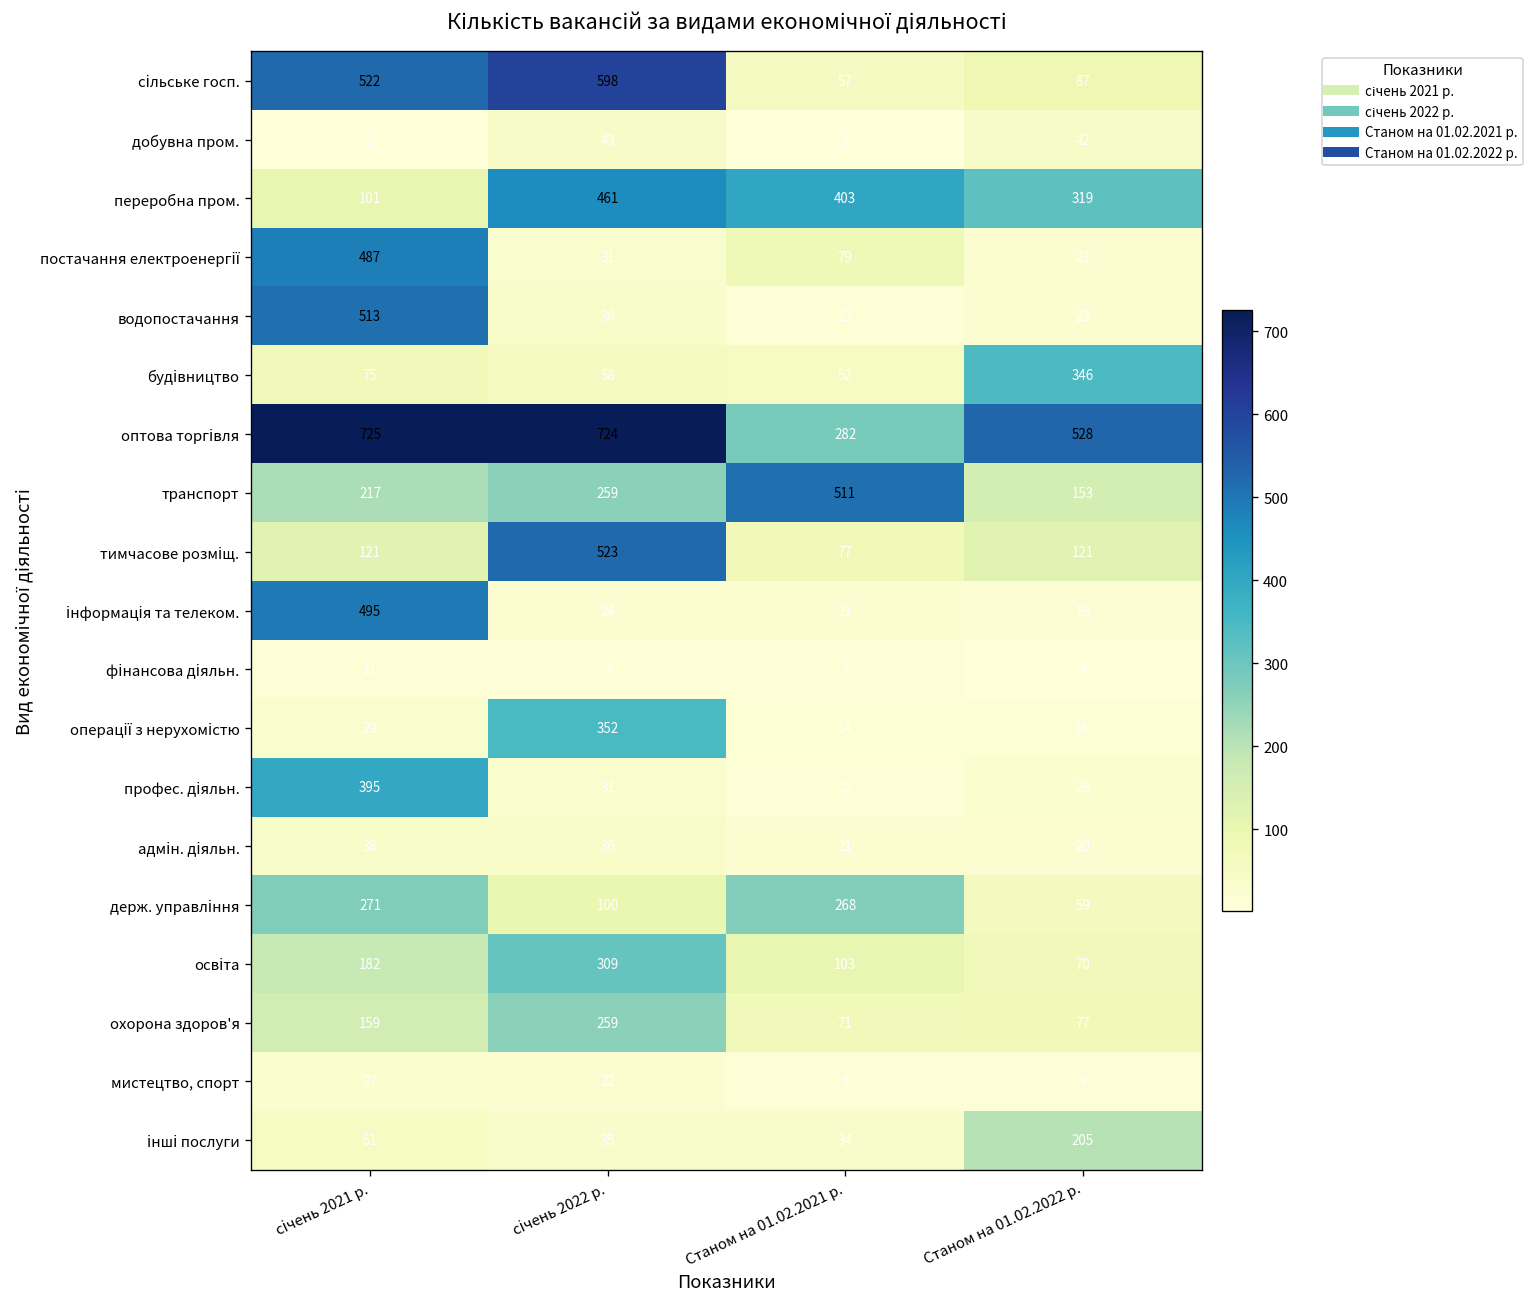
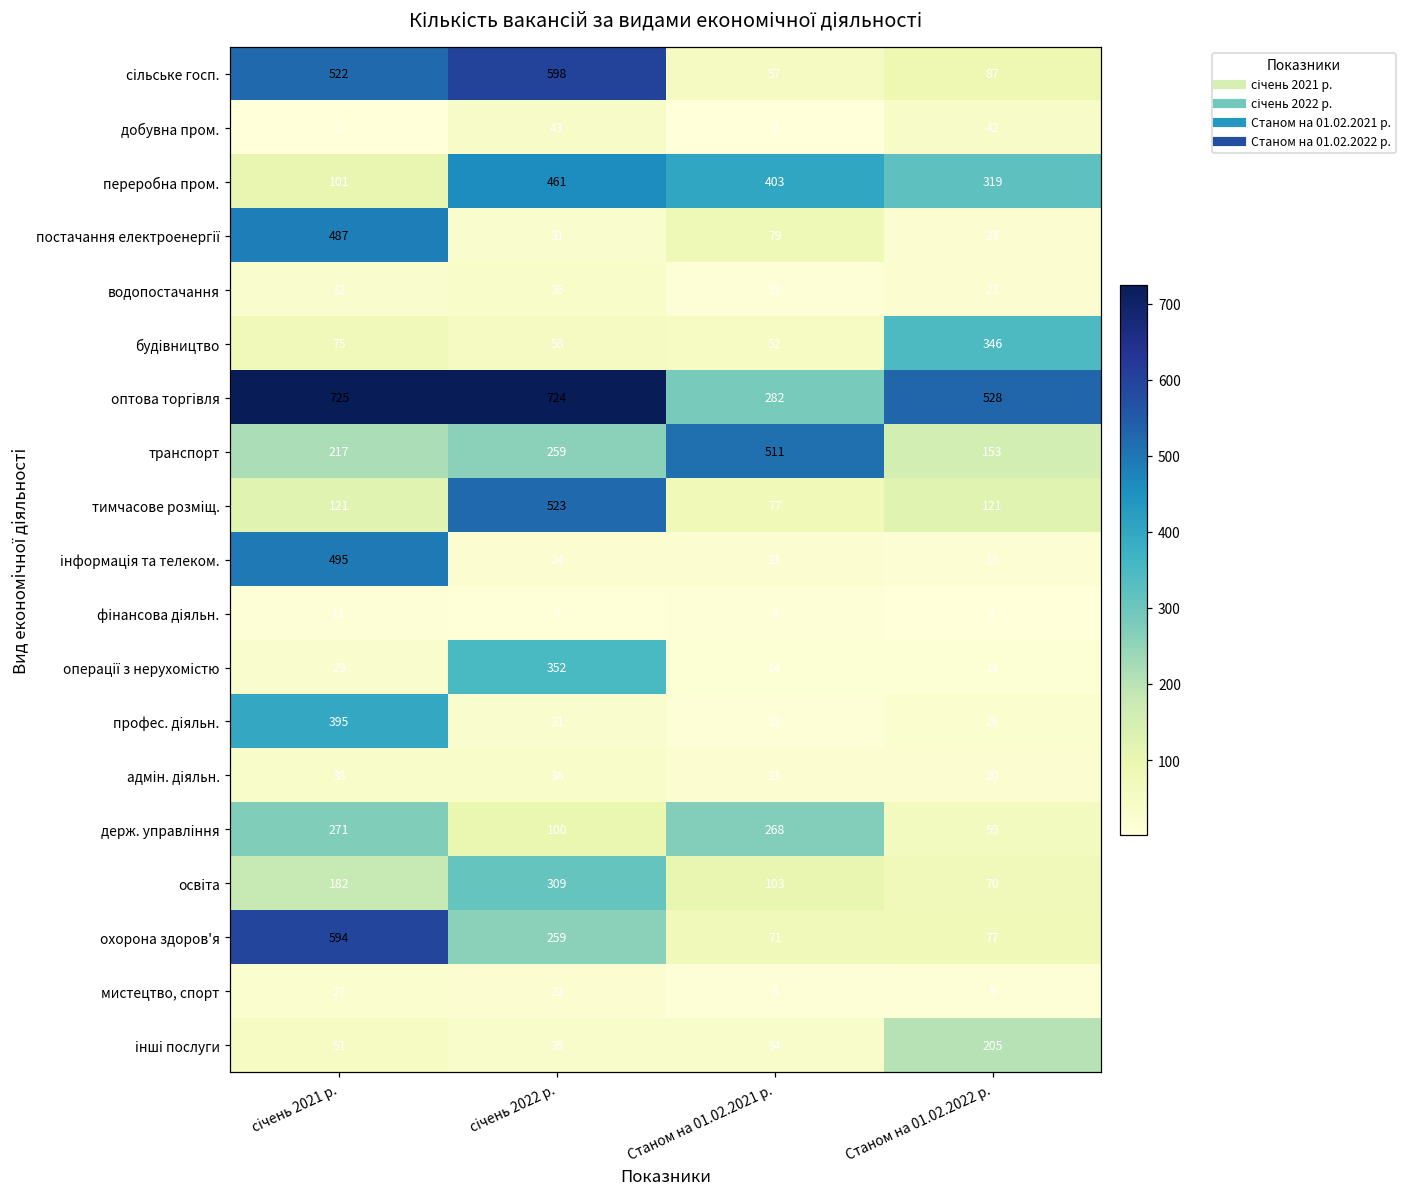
  {
    "сільське госп.": {
      "січень 2021 р.": 522,
      "січень 2022 р.": 598,
      "Станом на 01.02.2021 р.": 57,
      "Станом на 01.02.2022 р.": 87
    },
    "добувна пром.": {
      "січень 2022 р.": 43,
      "Станом на 01.02.2022 р.": 42
    },
    "переробна пром.": {
      "січень 2021 р.": 101,
      "січень 2022 р.": 461,
      "Станом на 01.02.2021 р.": 403,
      "Станом на 01.02.2022 р.": 319
    },
    "постачання електроенергії": {
      "січень 2021 р.": 487,
      "січень 2022 р.": 31,
      "Станом на 01.02.2021 р.": 79
    },
    "водопостачання": {
-     "січень 2021 р.": 513,
+     "січень 2021 р.": 32,
      "січень 2022 р.": 36
    },
    "будівництво": {
      "січень 2021 р.": 75,
      "січень 2022 р.": 58,
      "Станом на 01.02.2021 р.": 52,
      "Станом на 01.02.2022 р.": 346
    },
    "оптова торгівля": {
      "січень 2021 р.": 725,
      "січень 2022 р.": 724,
      "Станом на 01.02.2021 р.": 282,
      "Станом на 01.02.2022 р.": 528
    },
    "транспорт": {
      "січень 2021 р.": 217,
      "січень 2022 р.": 259,
      "Станом на 01.02.2021 р.": 511,
      "Станом на 01.02.2022 р.": 153
    },
    "тимчасове розміщ.": {
      "січень 2021 р.": 121,
      "січень 2022 р.": 523,
      "Станом на 01.02.2021 р.": 77,
      "Станом на 01.02.2022 р.": 121
    },
    "інформація та телеком.": {
      "січень 2021 р.": 495
    },
    "операції з нерухомістю": {
      "січень 2021 р.": 29,
      "січень 2022 р.": 352
    },
    "профес. діяльн.": {
      "січень 2021 р.": 395,
      "січень 2022 р.": 31,
      "Станом на 01.02.2022 р.": 26
    },
    "адмін. діяльн.": {
      "січень 2021 р.": 38,
      "січень 2022 р.": 36
    },
    "держ. управління": {
      "січень 2021 р.": 271,
      "січень 2022 р.": 100,
      "Станом на 01.02.2021 р.": 268,
      "Станом на 01.02.2022 р.": 59
    },
    "освіта": {
      "січень 2021 р.": 182,
      "січень 2022 р.": 309,
      "Станом на 01.02.2021 р.": 103,
      "Станом на 01.02.2022 р.": 70
    },
    "охорона здоров'я": {
-     "січень 2021 р.": 159,
+     "січень 2021 р.": 594,
      "січень 2022 р.": 259,
      "Станом на 01.02.2021 р.": 71,
      "Станом на 01.02.2022 р.": 77
    },
    "мистецтво, спорт": {
      "січень 2021 р.": 27
    },
    "інші послуги": {
      "січень 2021 р.": 51,
      "січень 2022 р.": 35,
      "Станом на 01.02.2021 р.": 34,
      "Станом на 01.02.2022 р.": 205
    }
  }
